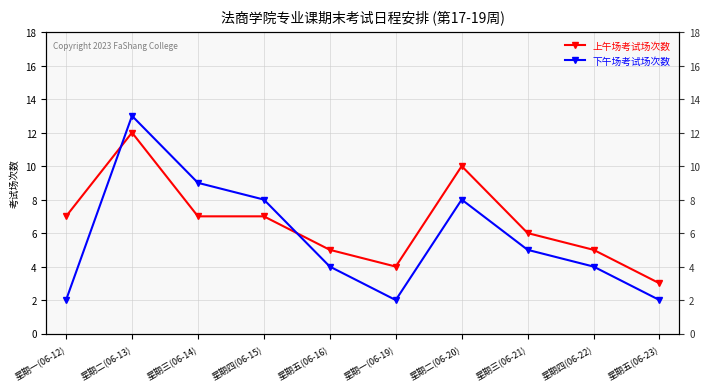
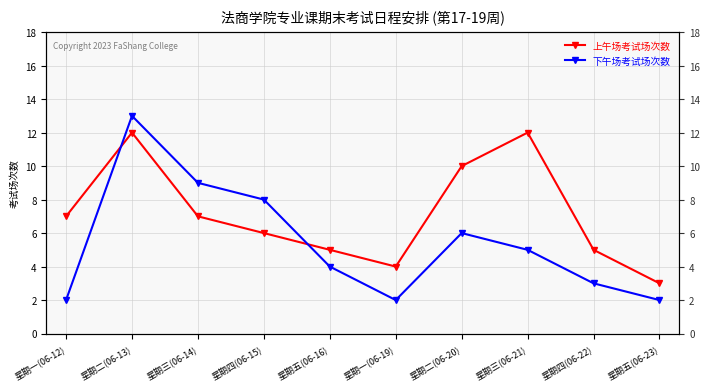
  {
    "上午场考试场次数": {
      "星期一(06-12)": 7,
      "星期二(06-13)": 12,
      "星期三(06-14)": 7,
-     "星期四(06-15)": 7,
+     "星期四(06-15)": 6,
      "星期五(06-16)": 5,
      "星期一(06-19)": 4,
      "星期二(06-20)": 10,
-     "星期三(06-21)": 6,
+     "星期三(06-21)": 12,
      "星期四(06-22)": 5,
      "星期五(06-23)": 3
    },
    "下午场考试场次数": {
      "星期一(06-12)": 2,
      "星期二(06-13)": 13,
      "星期三(06-14)": 9,
      "星期四(06-15)": 8,
      "星期五(06-16)": 4,
      "星期一(06-19)": 2,
-     "星期二(06-20)": 8,
+     "星期二(06-20)": 6,
      "星期三(06-21)": 5,
-     "星期四(06-22)": 4,
+     "星期四(06-22)": 3,
      "星期五(06-23)": 2
    }
  }
